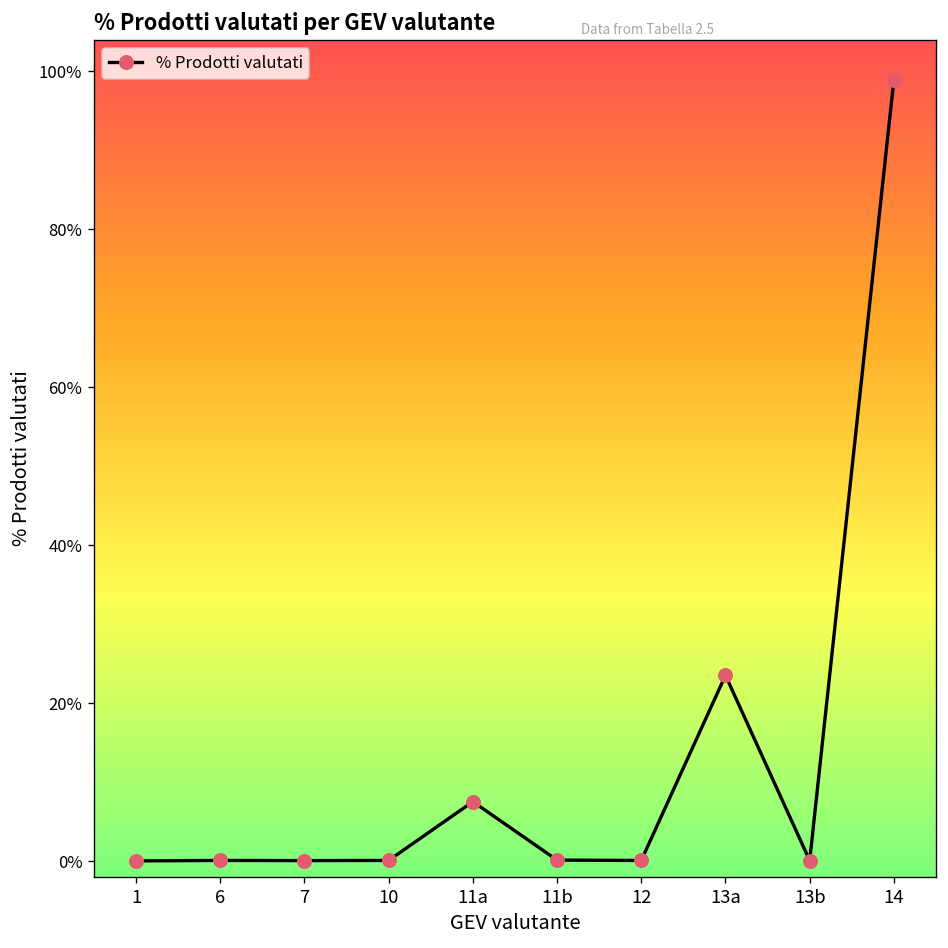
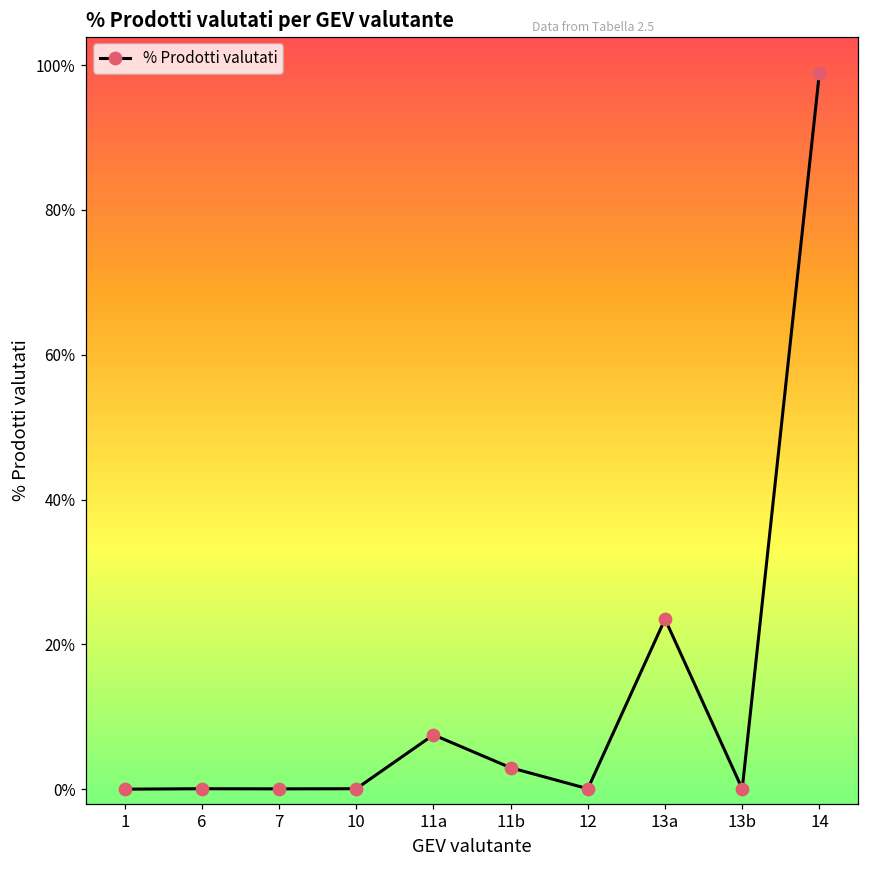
  {
    "1": "0%",
    "6": "0%",
    "7": "0%",
    "10": "0%",
    "11a": "8%",
-   "11b": "0%",
+   "11b": "3%",
    "12": "0%",
    "13a": "24%",
    "13b": "0%",
    "14": "99%"
  }
